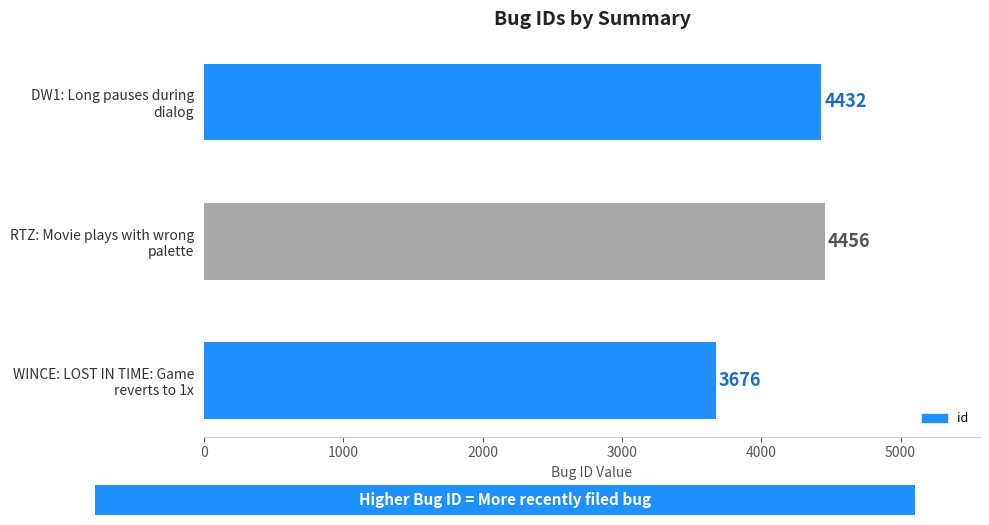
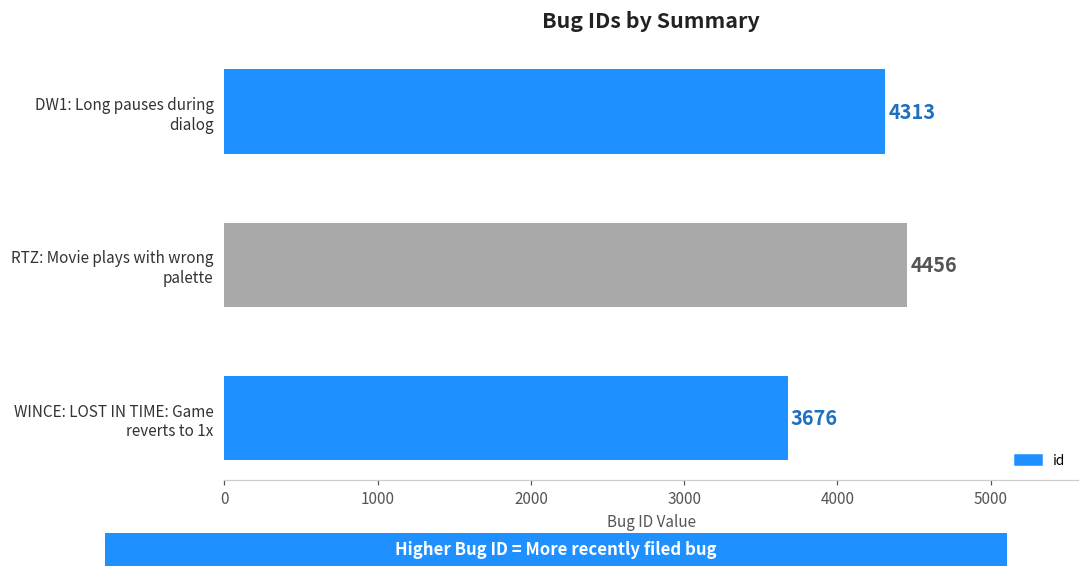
  {
-   "DW1: Long pauses during dialog": 4432,
+   "DW1: Long pauses during dialog": 4313,
    "RTZ: Movie plays with wrong palette": 4456,
    "WINCE: LOST IN TIME: Game reverts to 1x": 3676
  }
